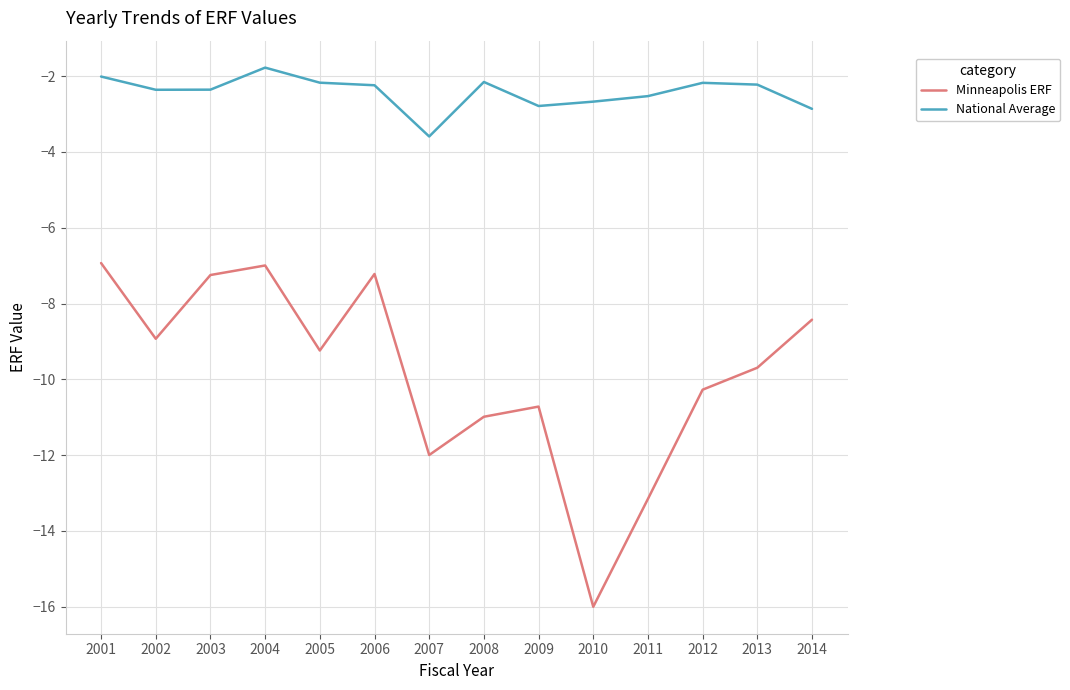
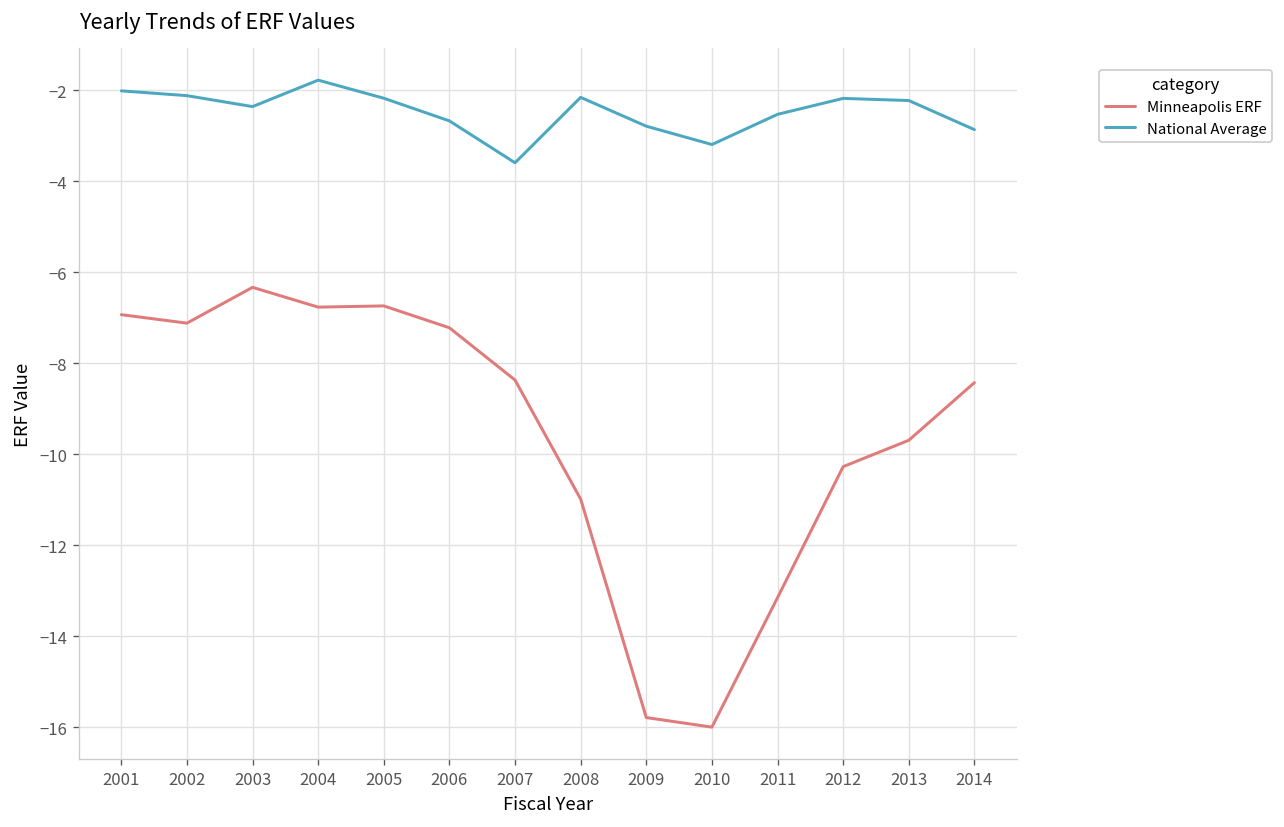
  {
    "Minneapolis ERF": {
      "2001": -6.9,
-     "2002": -8.9,
-     "2003": -7.2,
-     "2004": -7.0,
-     "2005": -9.2,
+     "2002": -7.1,
+     "2003": -6.3,
+     "2004": -6.8,
+     "2005": -6.7,
      "2006": -7.2,
-     "2007": -12.0,
+     "2007": -8.4,
      "2008": -11.0,
-     "2009": -10.7,
+     "2009": -15.8,
      "2010": -16.0,
      "2011": -13.2,
      "2012": -10.3,
      "2013": -9.7,
      "2014": -8.4
    },
    "National Average": {
      "2001": -2.0,
-     "2002": -2.4,
+     "2002": -2.1,
      "2003": -2.4,
      "2004": -1.8,
      "2005": -2.2,
-     "2006": -2.2,
+     "2006": -2.7,
      "2007": -3.6,
      "2008": -2.2,
      "2009": -2.8,
-     "2010": -2.7,
+     "2010": -3.2,
      "2011": -2.5,
      "2012": -2.2,
      "2013": -2.2,
      "2014": -2.9
    }
  }
